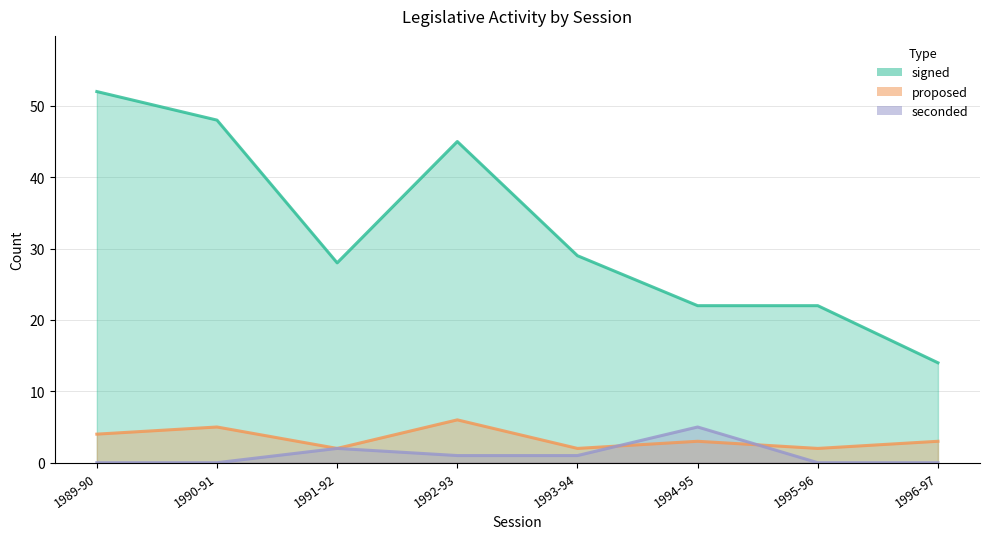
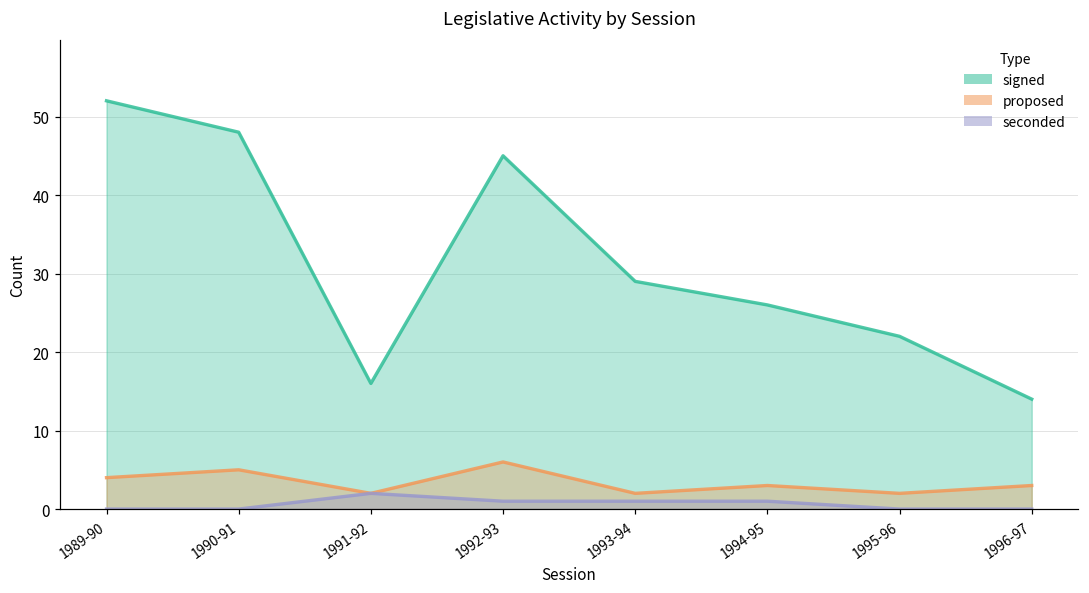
  {
    "signed": {
      "1989-90": 52,
      "1990-91": 48,
-     "1991-92": 28,
+     "1991-92": 16,
      "1992-93": 45,
      "1993-94": 29,
-     "1994-95": 22,
+     "1994-95": 26,
      "1995-96": 22,
      "1996-97": 14
    },
    "proposed": {
      "1989-90": 4,
      "1990-91": 5,
      "1992-93": 6,
      "1993-94": 2,
      "1994-95": 3,
      "1995-96": 2,
      "1996-97": 3
    },
    "seconded": {
      "1989-90": 0,
      "1990-91": 0,
      "1992-93": 1,
      "1993-94": 1,
-     "1994-95": 5,
+     "1994-95": 1,
      "1995-96": 0,
      "1996-97": 0
    }
  }
